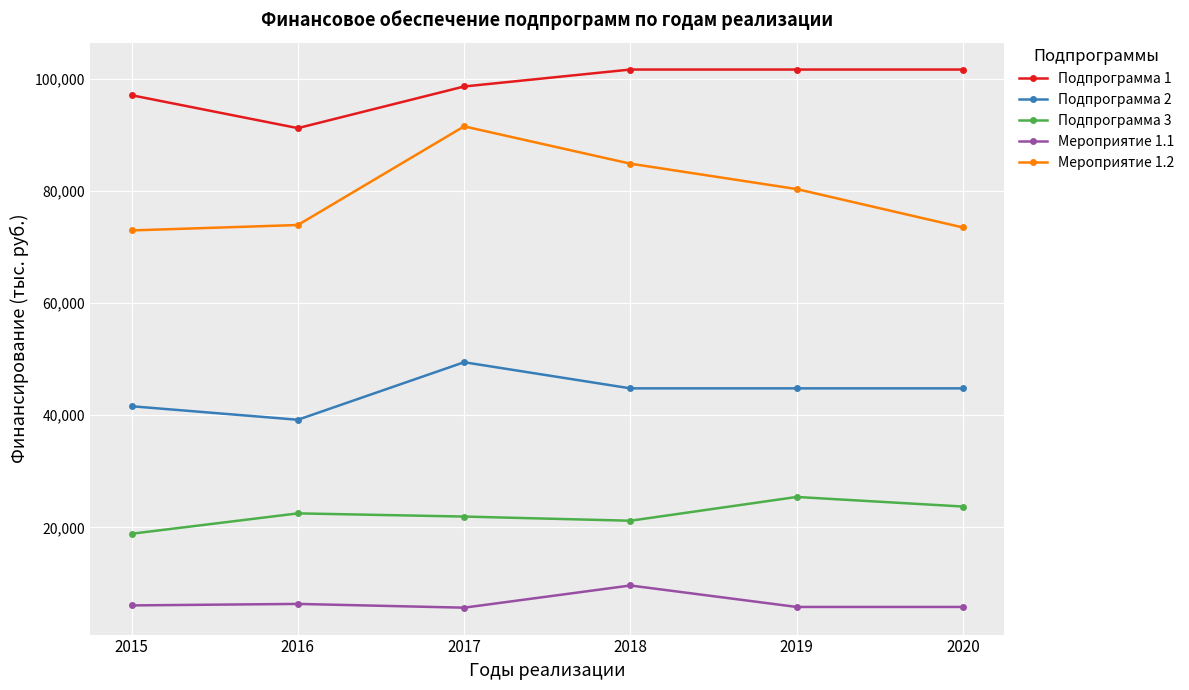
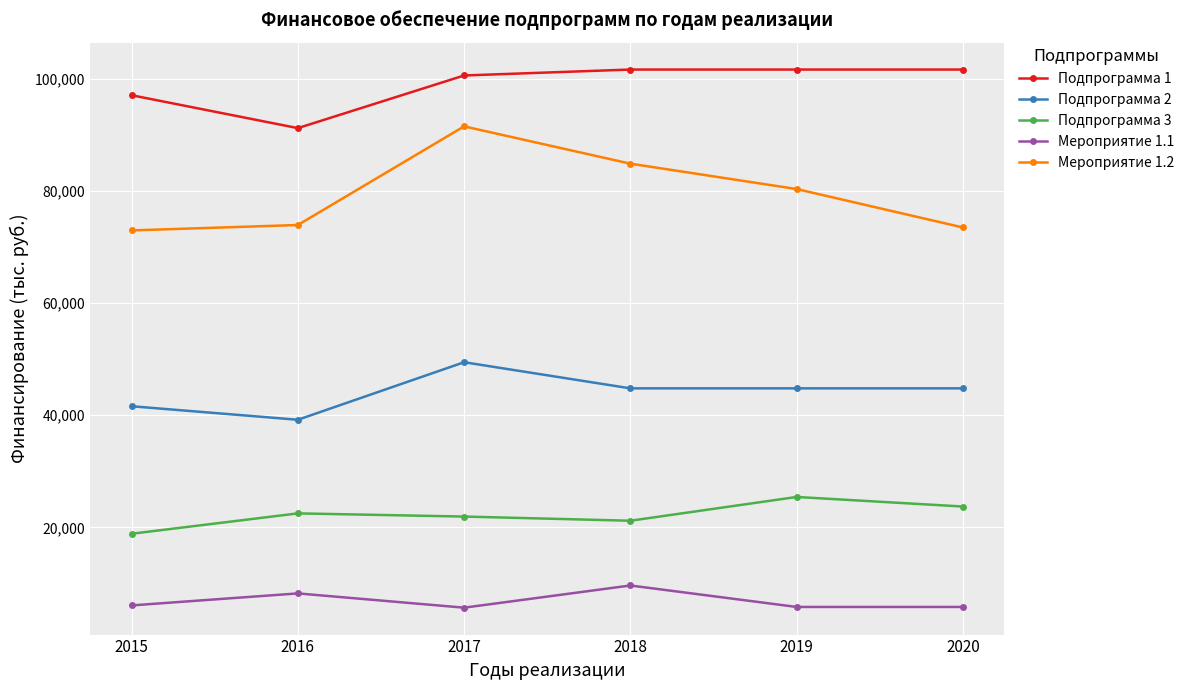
  {
    "Подпрограмма 1": {
      "2015": "97,000",
      "2016": "91,000",
-     "2017": "99,000",
+     "2017": "101,000",
      "2018": "102,000",
      "2019": "102,000",
      "2020": "102,000"
    },
    "Подпрограмма 2": {
      "2015": "42,000",
      "2016": "39,000",
      "2017": "49,000",
      "2018": "45,000",
      "2019": "45,000",
      "2020": "45,000"
    },
    "Подпрограмма 3": {
      "2015": "19,000",
      "2016": "23,000",
      "2017": "22,000",
      "2018": "21,000",
      "2019": "25,000",
      "2020": "24,000"
    },
    "Мероприятие 1.1": {
      "2015": "6,000",
-     "2016": "6,000",
+     "2016": "8,000",
      "2017": "6,000",
      "2018": "10,000",
      "2019": "6,000",
      "2020": "6,000"
    },
    "Мероприятие 1.2": {
      "2015": "73,000",
      "2016": "74,000",
      "2017": "92,000",
      "2018": "85,000",
      "2019": "80,000",
      "2020": "73,000"
    }
  }
